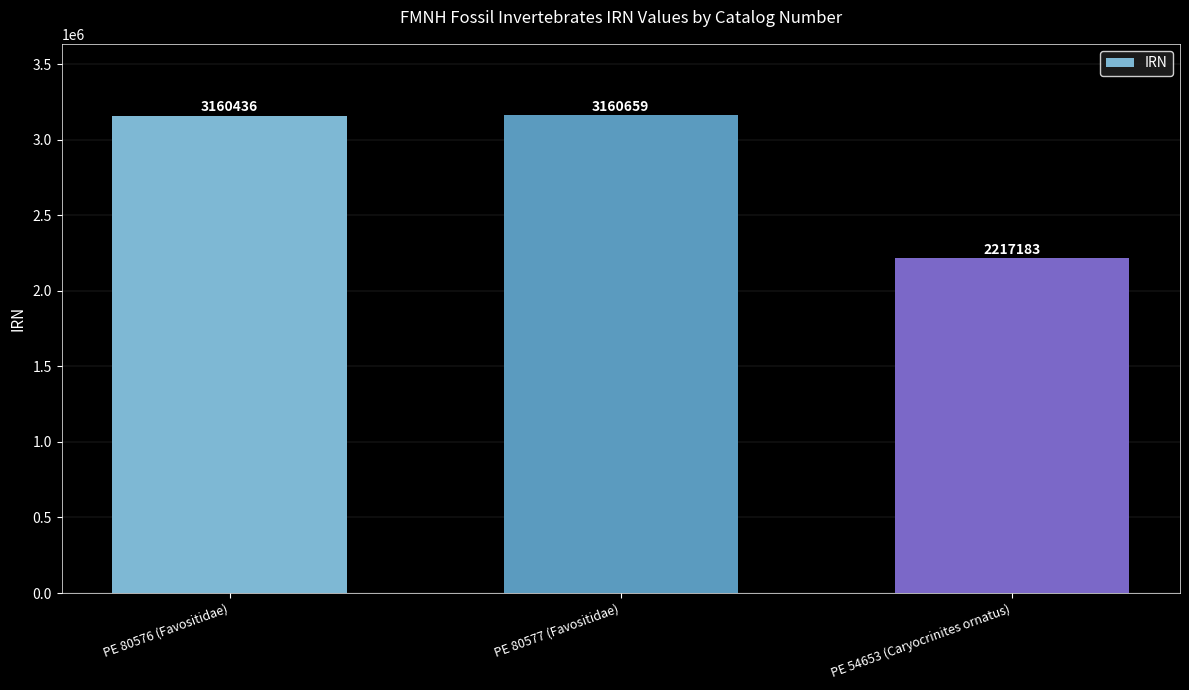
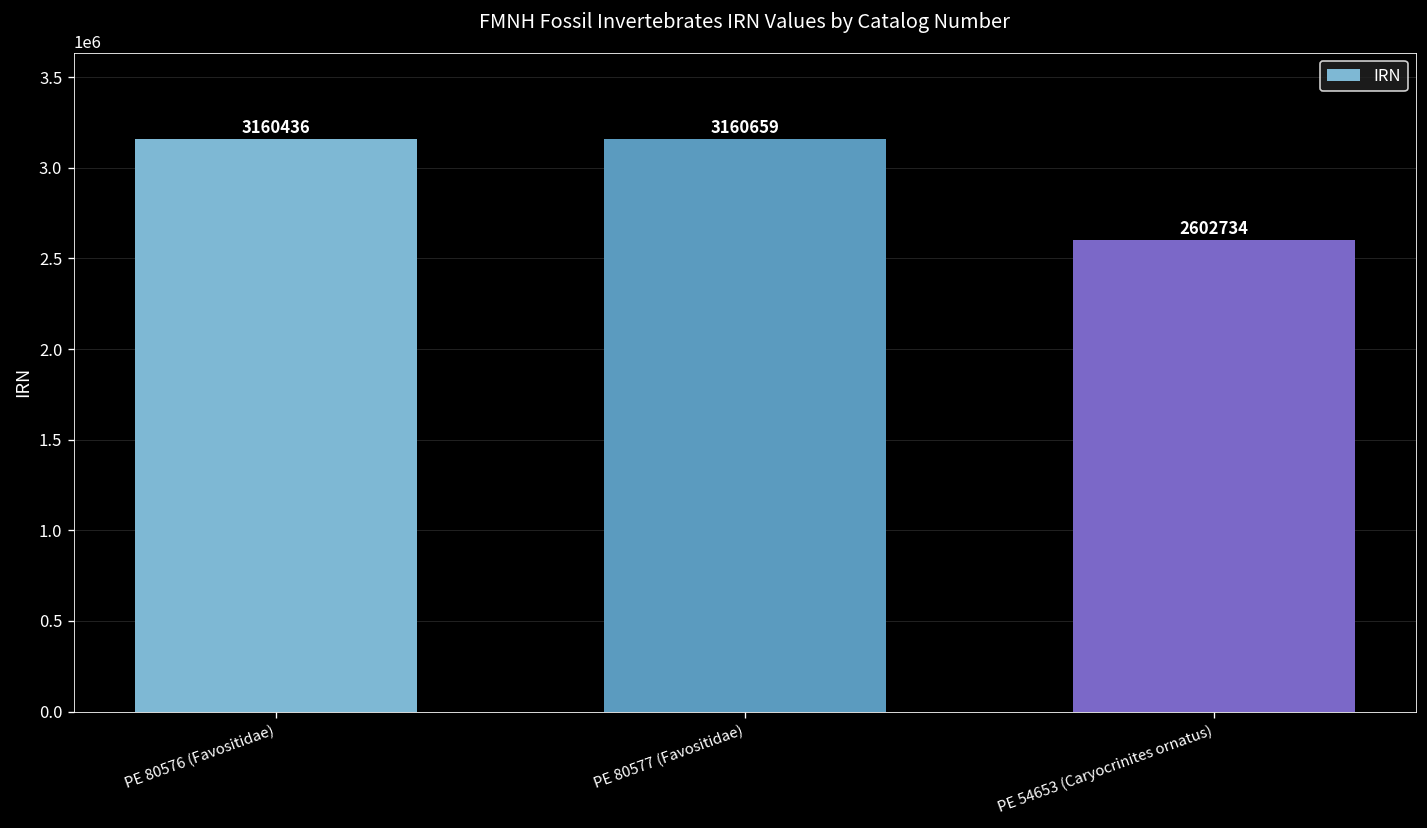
  {
    "PE 80576 (Favositidae)": 3160436,
    "PE 80577 (Favositidae)": 3160659,
-   "PE 54653 (Caryocrinites ornatus)": 2217183
+   "PE 54653 (Caryocrinites ornatus)": 2602734
  }
